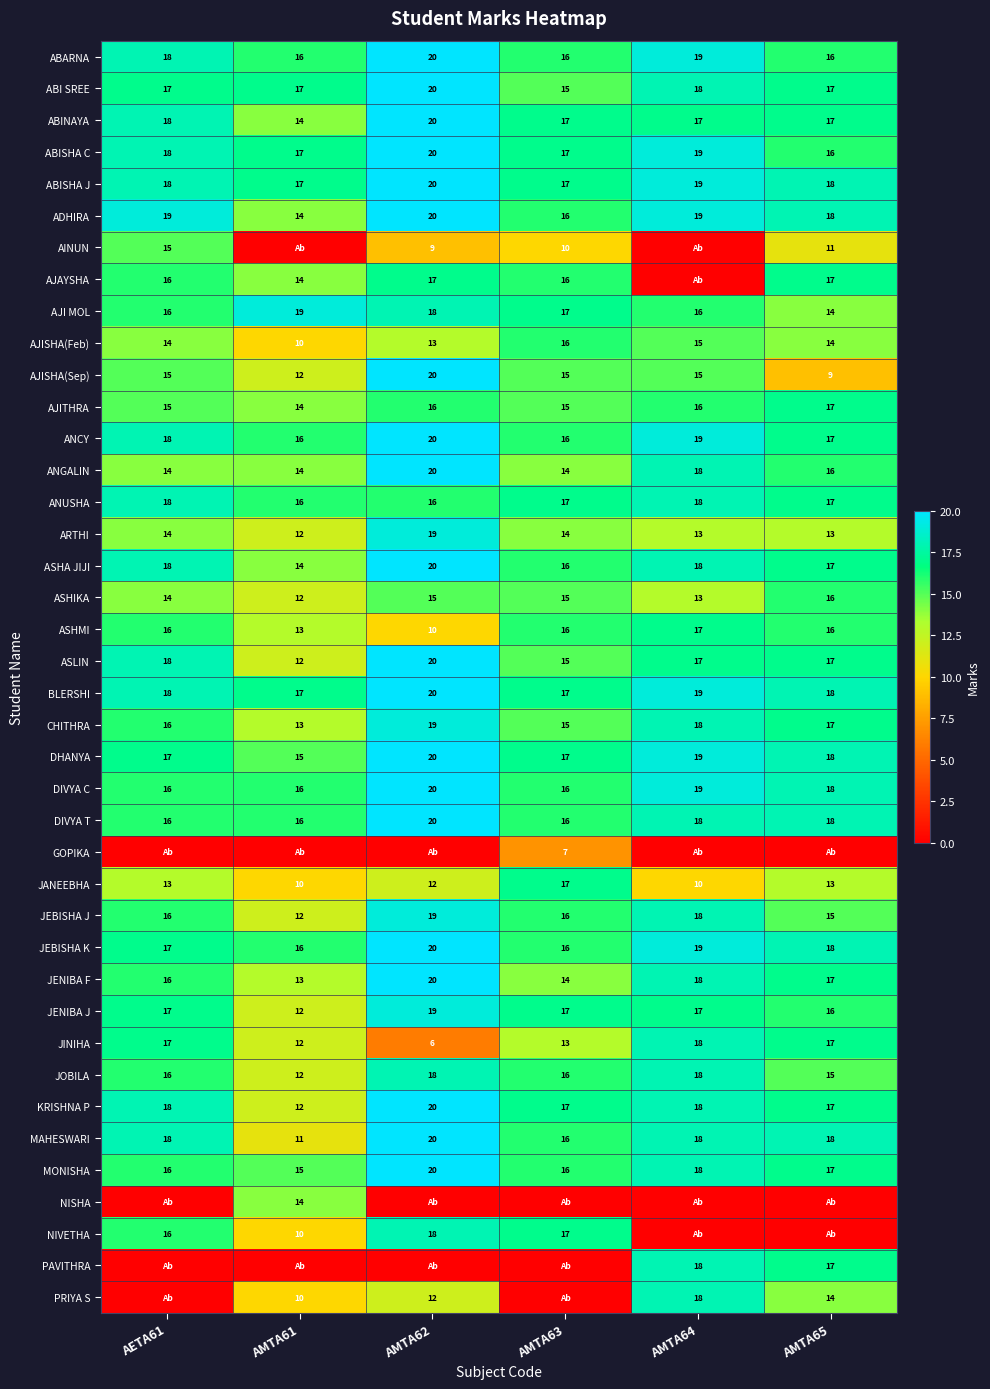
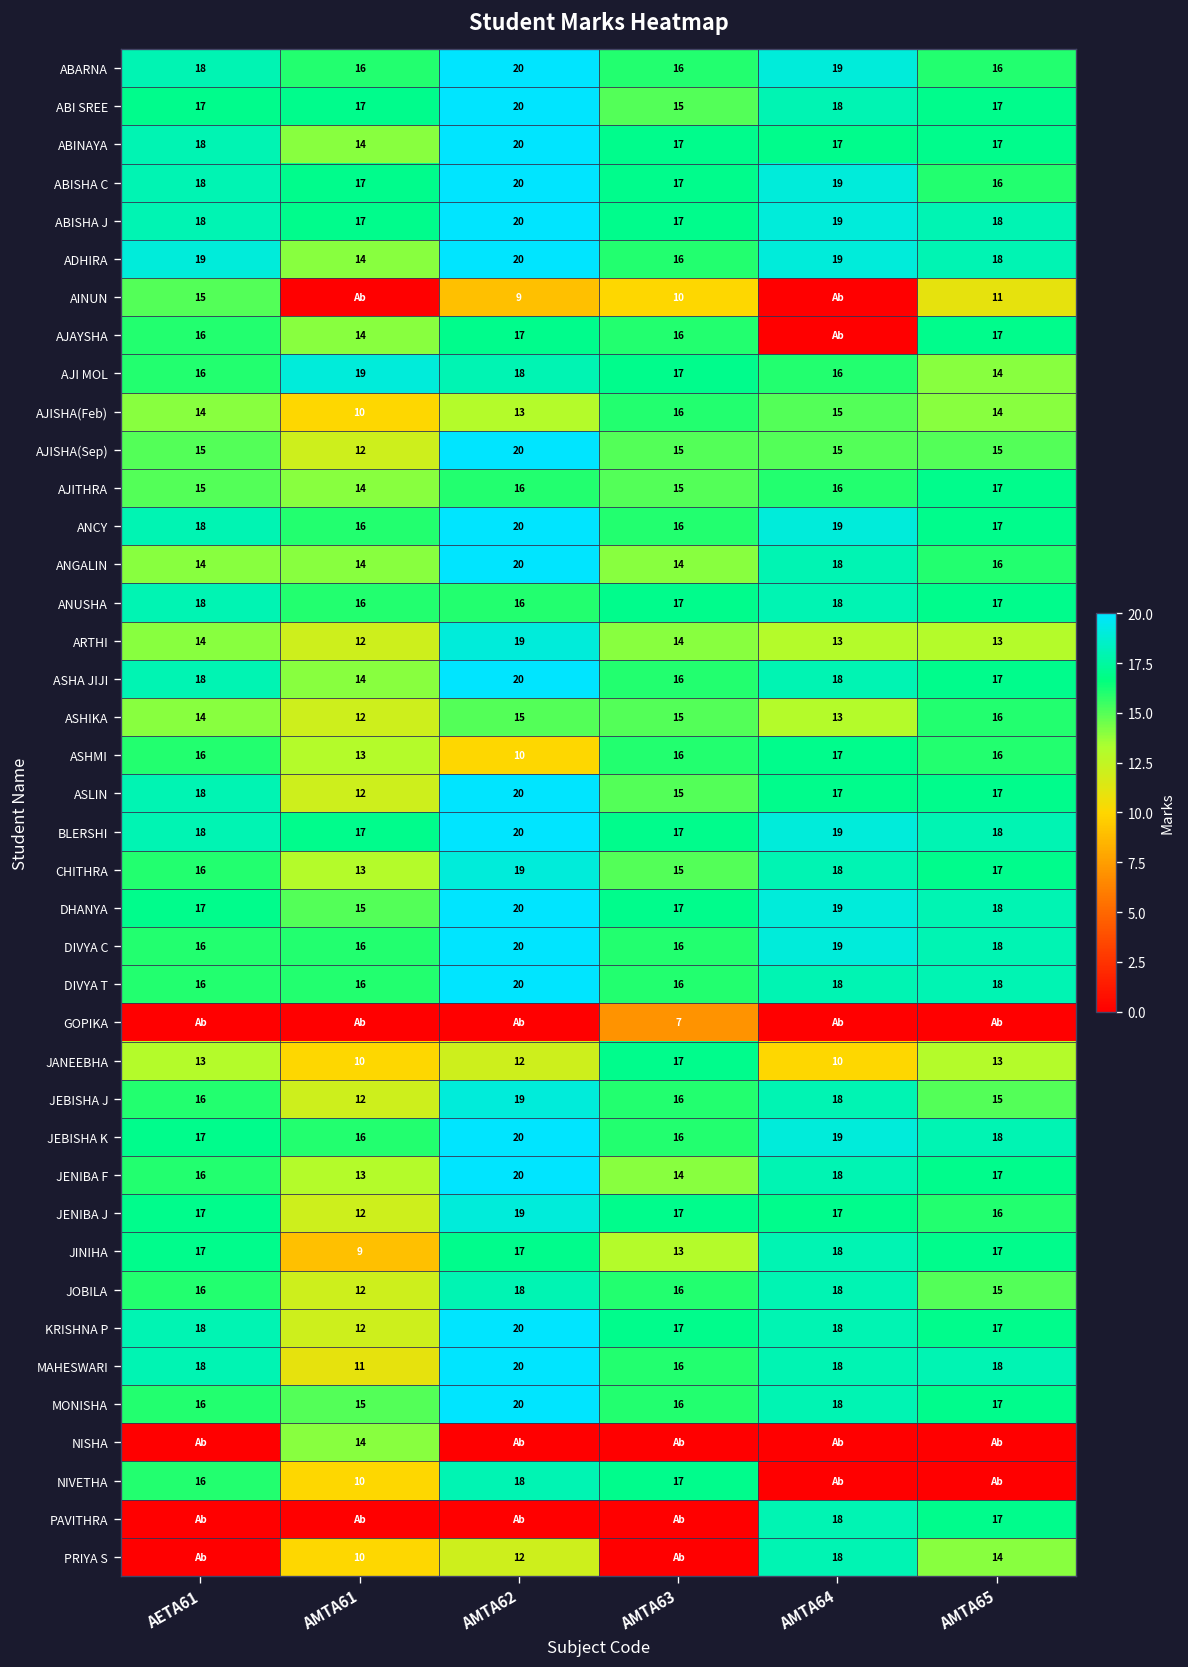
  {
    "AJISHA(Sep)": {
      "AETA61": 15,
      "AMTA61": 12,
      "AMTA62": 20,
      "AMTA63": 15,
      "AMTA64": 15,
-     "AMTA65": 9
+     "AMTA65": 15
    },
    "JINIHA": {
      "AETA61": 17,
-     "AMTA61": 12,
-     "AMTA62": 6,
+     "AMTA61": 9,
+     "AMTA62": 17,
      "AMTA63": 13,
      "AMTA64": 18,
      "AMTA65": 17
    }
  }
